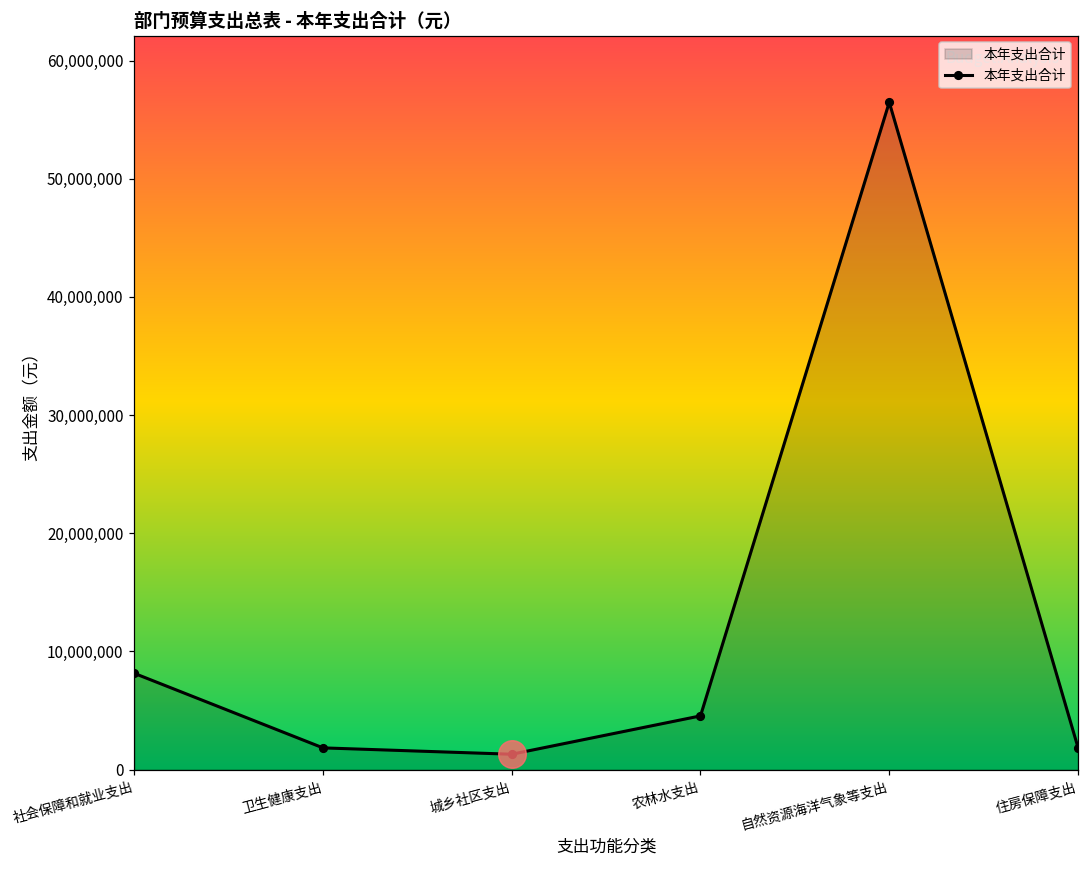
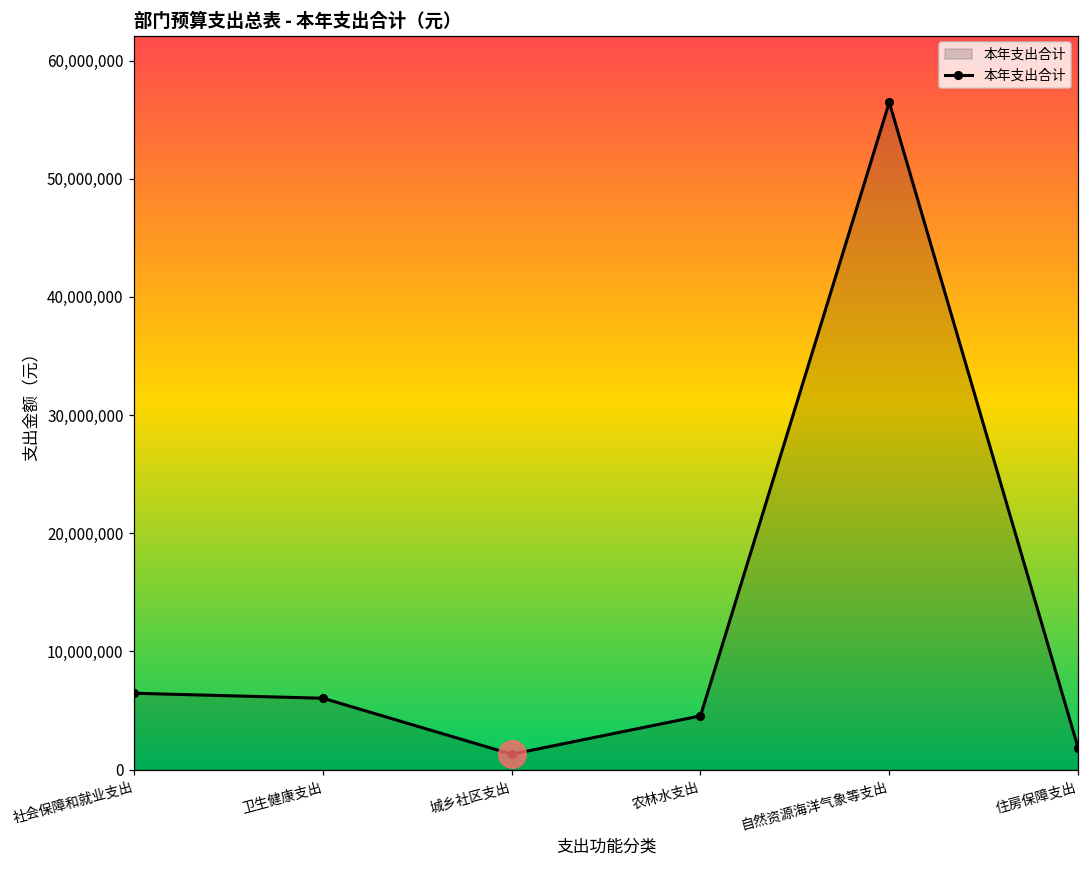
  {
    "本年支出合计": {
-     "社会保障和就业支出": "8,100,000",
-     "卫生健康支出": "1,800,000",
+     "社会保障和就业支出": "6,500,000",
+     "卫生健康支出": "6,000,000",
      "农林水支出": "4,500,000",
      "自然资源海洋气象等支出": "56,500,000",
      "住房保障支出": "1,900,000"
    }
  }
